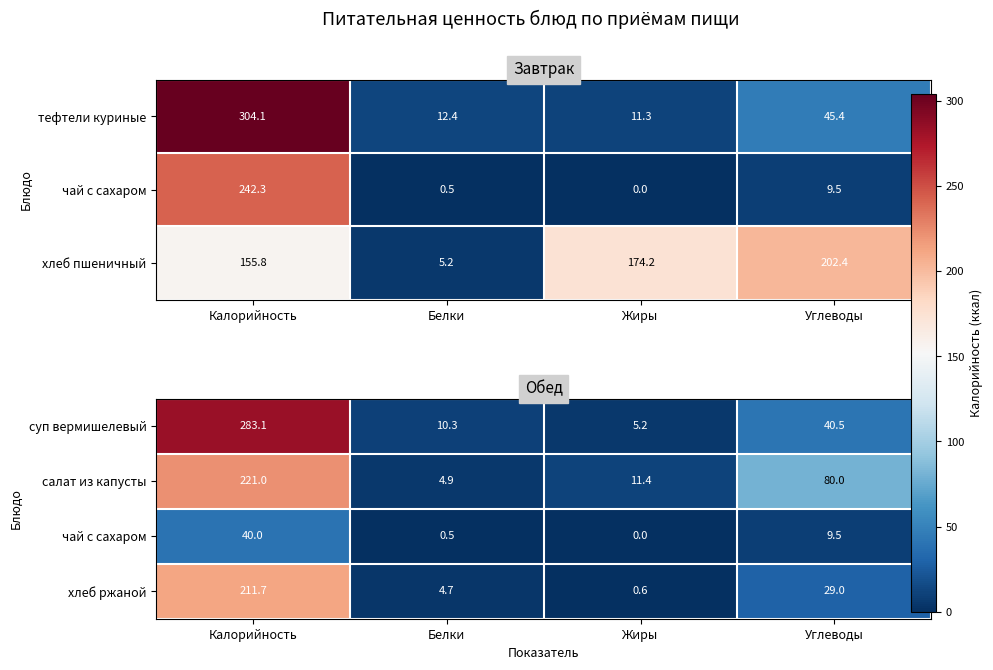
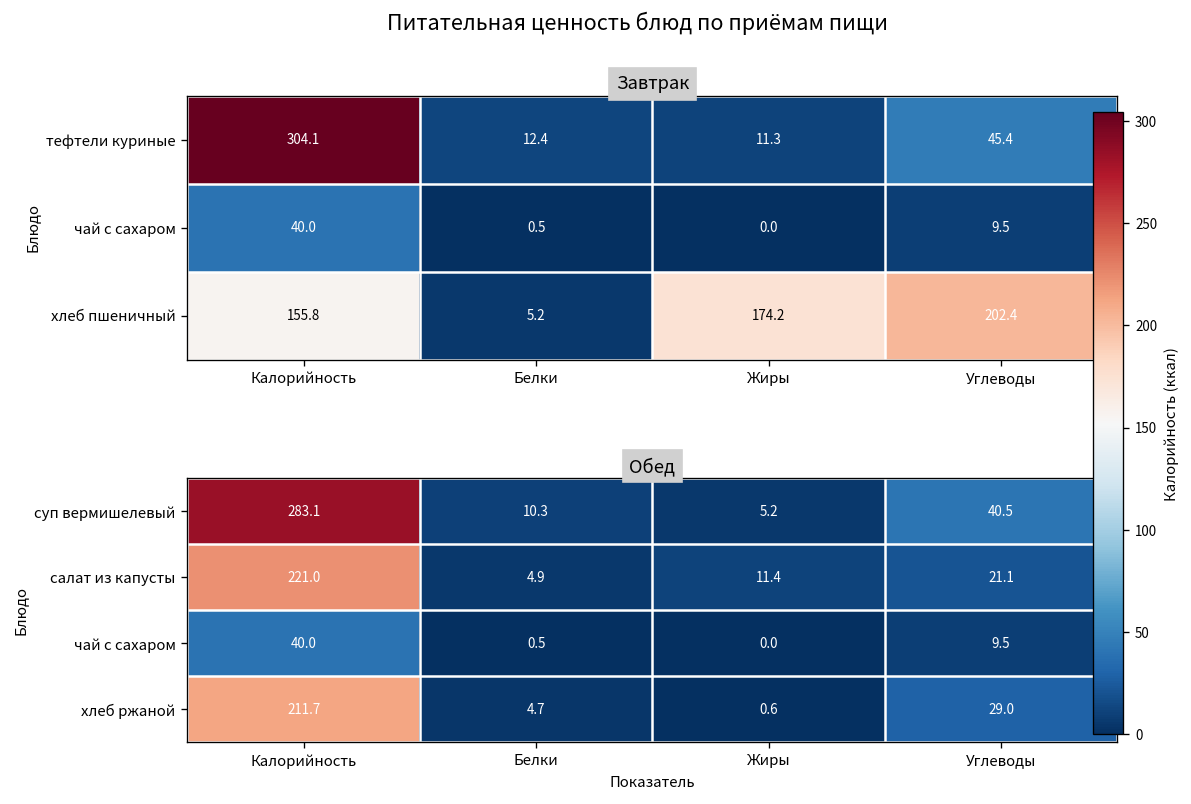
  {
    "Завтрак": {
      "тефтели куриные": {
        "Калорийность": 304.1,
        "Белки": 12.4,
        "Жиры": 11.3,
        "Углеводы": 45.4
      },
      "чай с сахаром": {
-       "Калорийность": 242.3,
+       "Калорийность": 40.0,
        "Белки": 0.5,
        "Жиры": 0.0,
        "Углеводы": 9.5
      },
      "хлеб пшеничный": {
        "Калорийность": 155.8,
        "Белки": 5.2,
        "Жиры": 174.2,
        "Углеводы": 202.4
      }
    },
    "Обед": {
      "суп вермишелевый": {
        "Калорийность": 283.1,
        "Белки": 10.3,
        "Жиры": 5.2,
        "Углеводы": 40.5
      },
      "салат из капусты": {
        "Калорийность": 221.0,
        "Белки": 4.9,
        "Жиры": 11.4,
-       "Углеводы": 80.0
+       "Углеводы": 21.1
      },
      "чай с сахаром": {
        "Калорийность": 40.0,
        "Белки": 0.5,
        "Жиры": 0.0,
        "Углеводы": 9.5
      },
      "хлеб ржаной": {
        "Калорийность": 211.7,
        "Белки": 4.7,
        "Жиры": 0.6,
        "Углеводы": 29.0
      }
    }
  }
